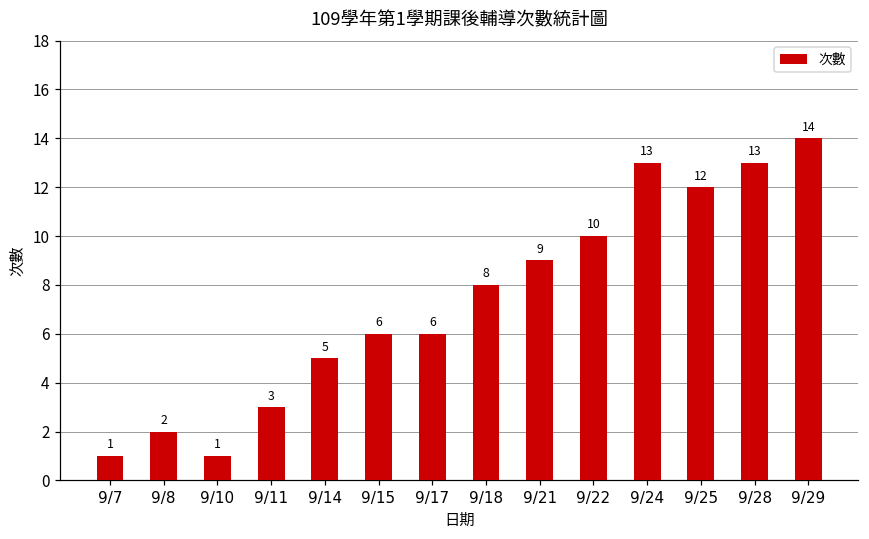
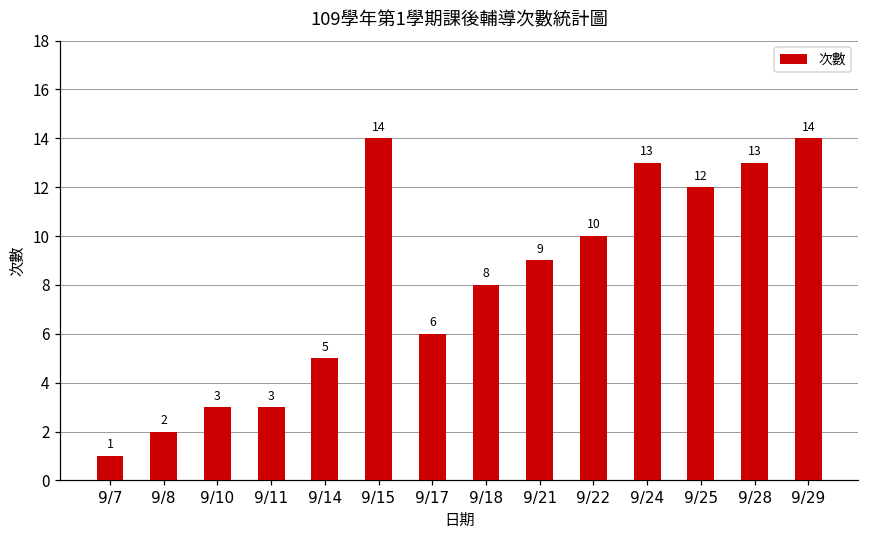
  {
    "9/7": 1,
    "9/8": 2,
-   "9/10": 1,
+   "9/10": 3,
    "9/11": 3,
    "9/14": 5,
-   "9/15": 6,
+   "9/15": 14,
    "9/17": 6,
    "9/18": 8,
    "9/21": 9,
    "9/22": 10,
    "9/24": 13,
    "9/25": 12,
    "9/28": 13,
    "9/29": 14
  }
